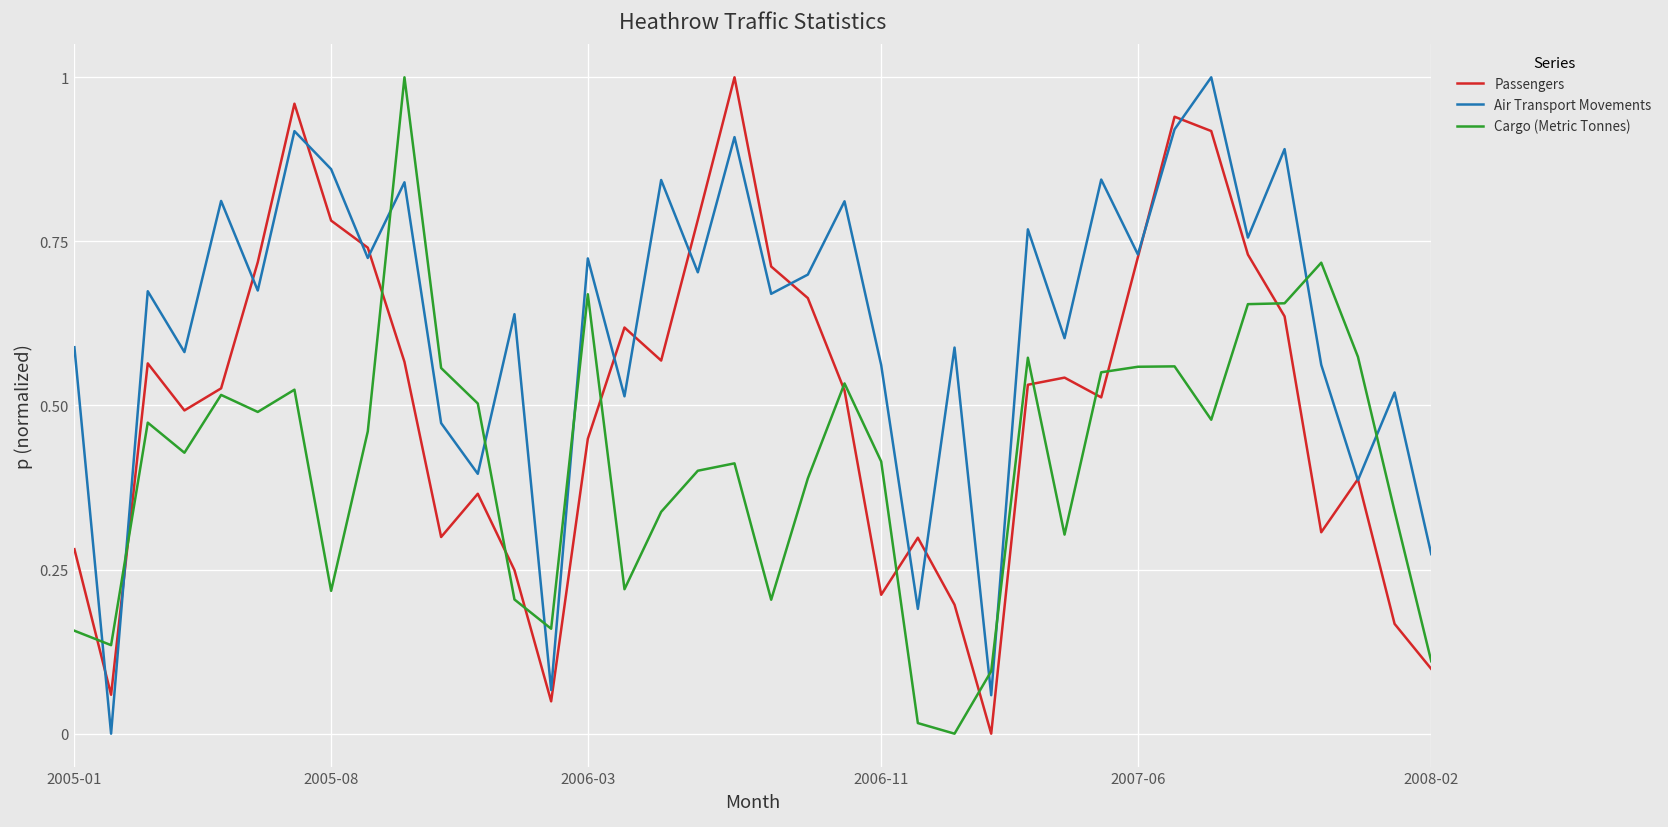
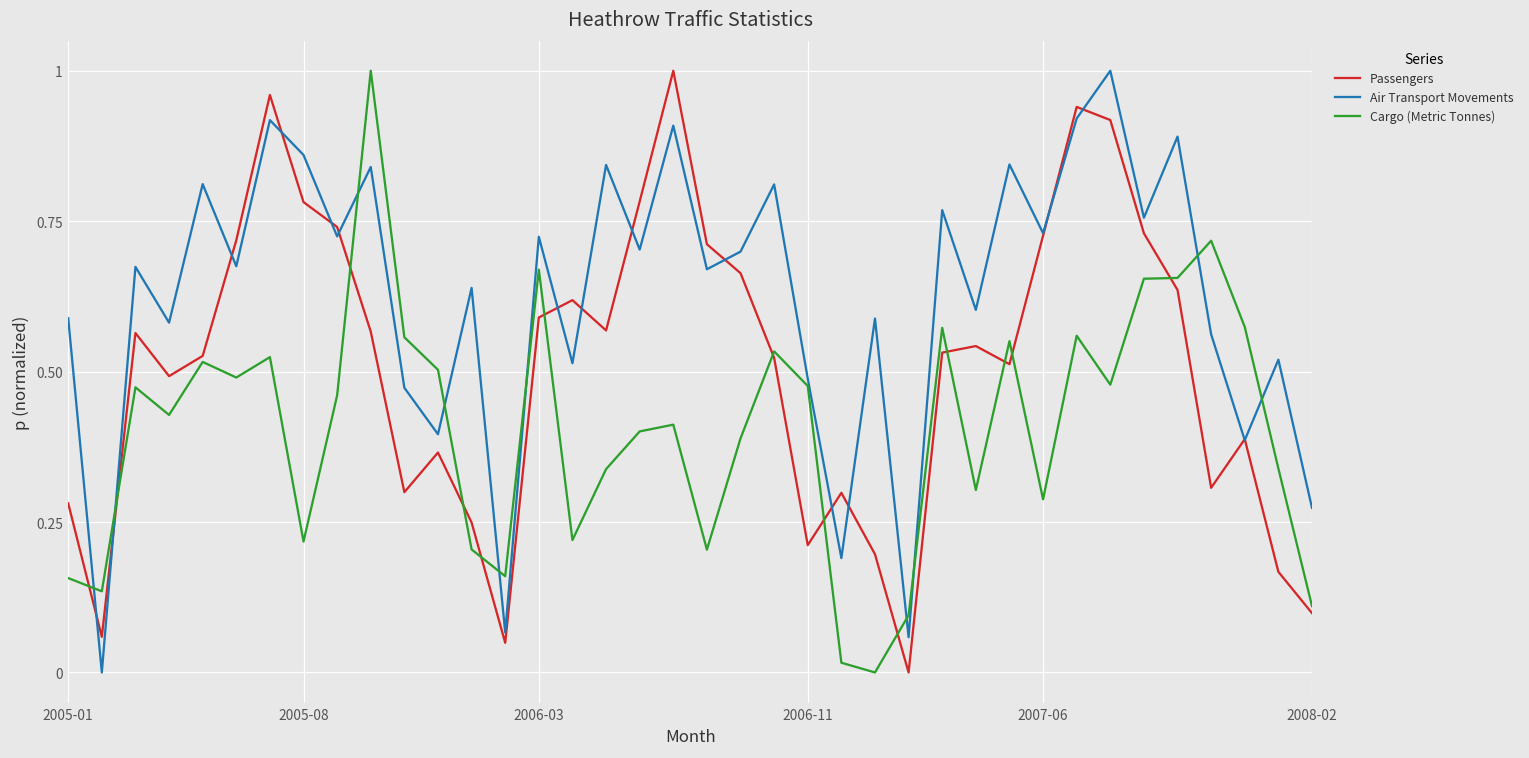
  {
    "Passengers": {
      "2005-01": 0.28,
      "2005-08": 0.78,
-     "2006-03": 0.45,
+     "2006-03": 0.59,
      "2006-11": 0.21,
      "2008-02": 0.10
    },
    "Air Transport Movements": {
      "2005-01": 0.59,
      "2005-08": 0.86,
      "2006-03": 0.72,
-     "2006-11": 0.56,
+     "2006-11": 0.49,
      "2008-02": 0.27
    },
    "Cargo (Metric Tonnes)": {
      "2005-01": 0.16,
      "2005-08": 0.22,
      "2006-03": 0.67,
-     "2006-11": 0.41,
-     "2007-06": 0.56,
+     "2006-11": 0.48,
+     "2007-06": 0.29,
      "2008-02": 0.11
    }
  }
